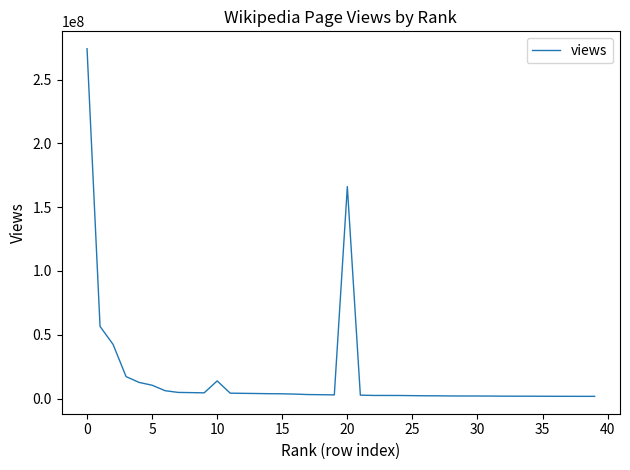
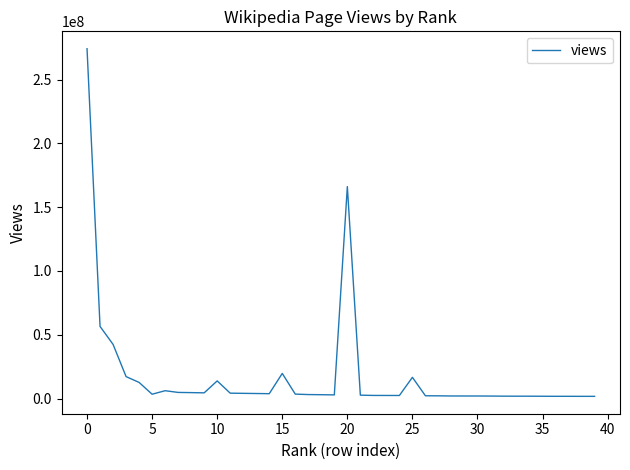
  {
    "0": 274000000,
-   "5": 10000000,
+   "5": 3000000,
    "10": 14000000,
-   "15": 4000000,
+   "15": 20000000,
    "20": 166000000,
-   "25": 2000000,
+   "25": 17000000,
    "30": 2000000,
    "35": 2000000
  }
